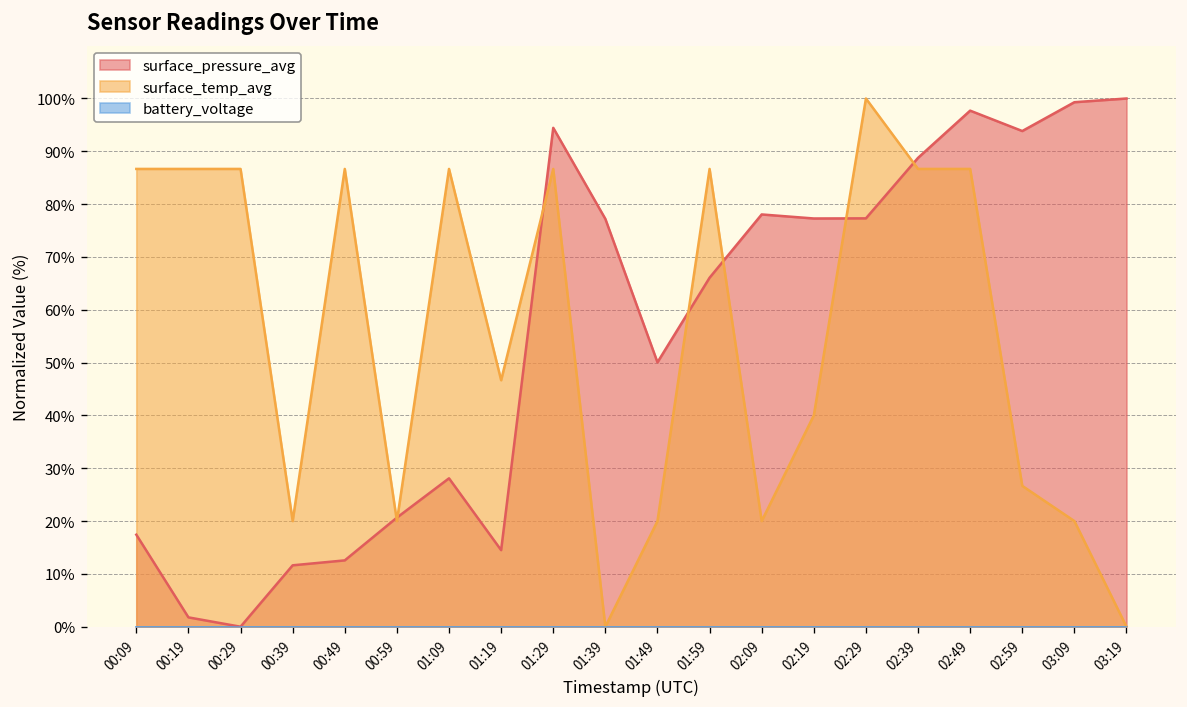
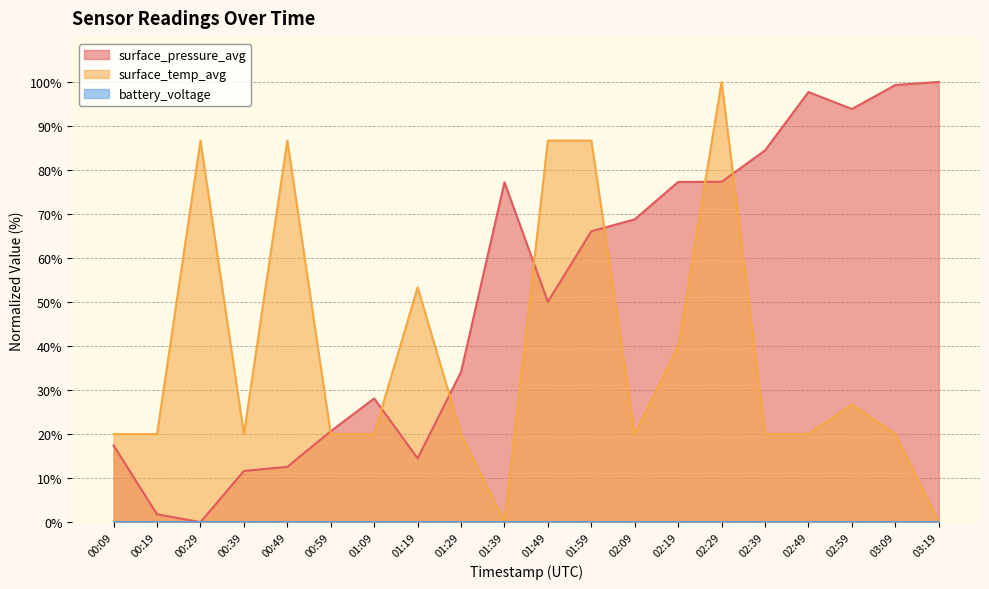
  {
    "surface_pressure_avg": {
      "00:09": "17%",
      "00:19": "2%",
      "00:39": "12%",
      "00:49": "13%",
      "00:59": "21%",
      "01:09": "28%",
      "01:19": "14%",
-     "01:29": "94%",
+     "01:29": "34%",
      "01:39": "77%",
      "01:49": "50%",
      "01:59": "66%",
-     "02:09": "78%",
+     "02:09": "69%",
      "02:19": "77%",
      "02:29": "77%",
-     "02:39": "89%",
+     "02:39": "84%",
      "02:49": "98%",
      "02:59": "94%",
      "03:09": "99%",
      "03:19": "100%"
    },
    "surface_temp_avg": {
-     "00:09": "87%",
-     "00:19": "87%",
+     "00:09": "20%",
+     "00:19": "20%",
      "00:29": "87%",
      "00:39": "20%",
      "00:49": "87%",
      "00:59": "20%",
-     "01:09": "87%",
-     "01:19": "47%",
-     "01:29": "87%",
-     "01:49": "20%",
+     "01:09": "20%",
+     "01:19": "53%",
+     "01:29": "20%",
+     "01:49": "87%",
      "01:59": "87%",
      "02:09": "20%",
      "02:19": "40%",
      "02:29": "100%",
-     "02:39": "87%",
-     "02:49": "87%",
+     "02:39": "20%",
+     "02:49": "20%",
      "02:59": "27%",
      "03:09": "20%"
    },
    "battery_voltage": {
      "00:09": "0%",
      "00:19": "0%",
      "00:39": "0%",
      "00:49": "0%",
      "00:59": "0%",
      "01:09": "0%",
      "01:19": "0%",
      "01:29": "0%",
      "01:49": "0%",
      "01:59": "0%",
      "02:09": "0%",
      "02:19": "0%",
      "02:29": "0%",
      "02:39": "0%",
      "02:49": "0%",
      "02:59": "0%",
      "03:09": "0%"
    }
  }
